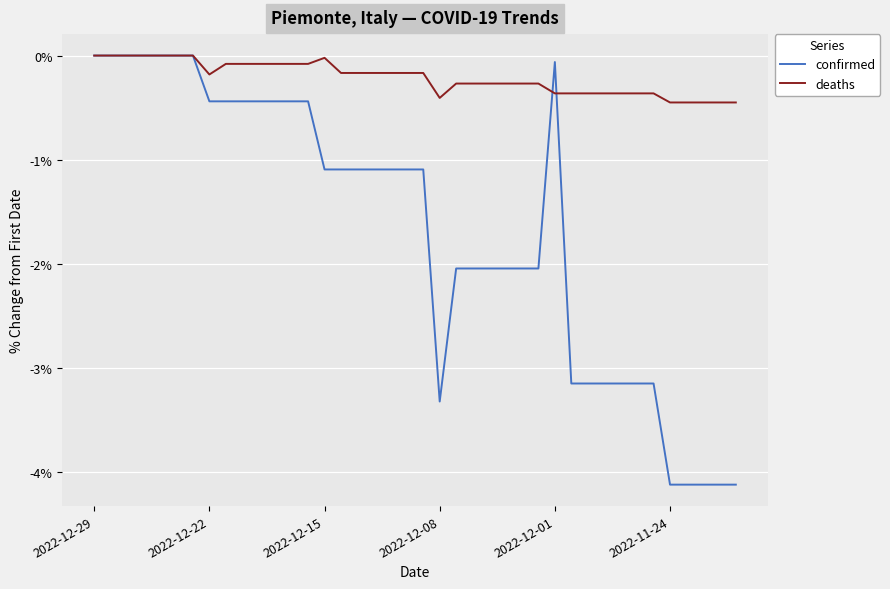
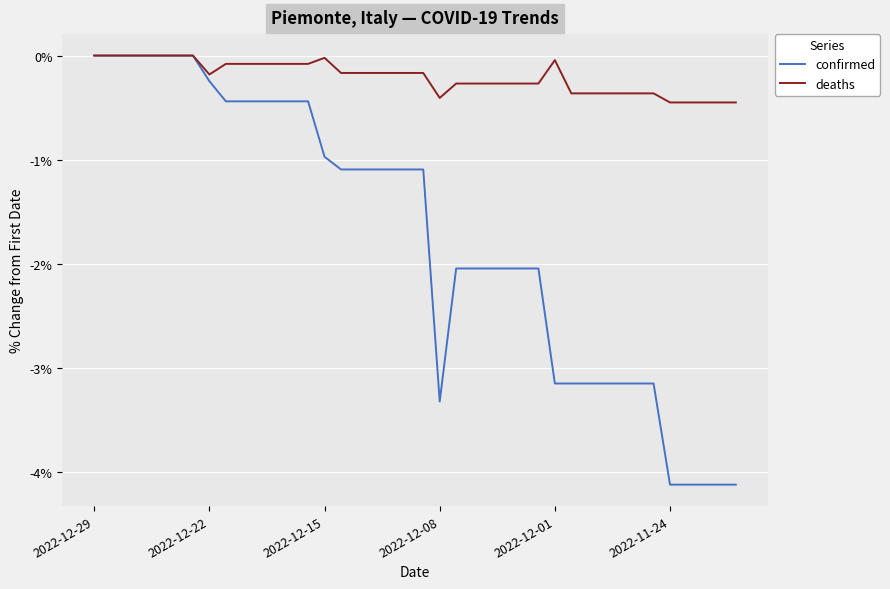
  {
    "confirmed": {
-     "2022-12-22": "-0.44%",
-     "2022-12-15": "-1.09%",
+     "2022-12-22": "-0.25%",
+     "2022-12-15": "-0.97%",
      "2022-12-08": "-3.32%",
-     "2022-12-01": "-0.06%",
+     "2022-12-01": "-3.15%",
      "2022-11-24": "-4.12%"
    },
    "deaths": {
      "2022-12-22": "-0.18%",
      "2022-12-15": "-0.02%",
      "2022-12-08": "-0.41%",
-     "2022-12-01": "-0.36%",
+     "2022-12-01": "-0.04%",
      "2022-11-24": "-0.45%"
    }
  }
